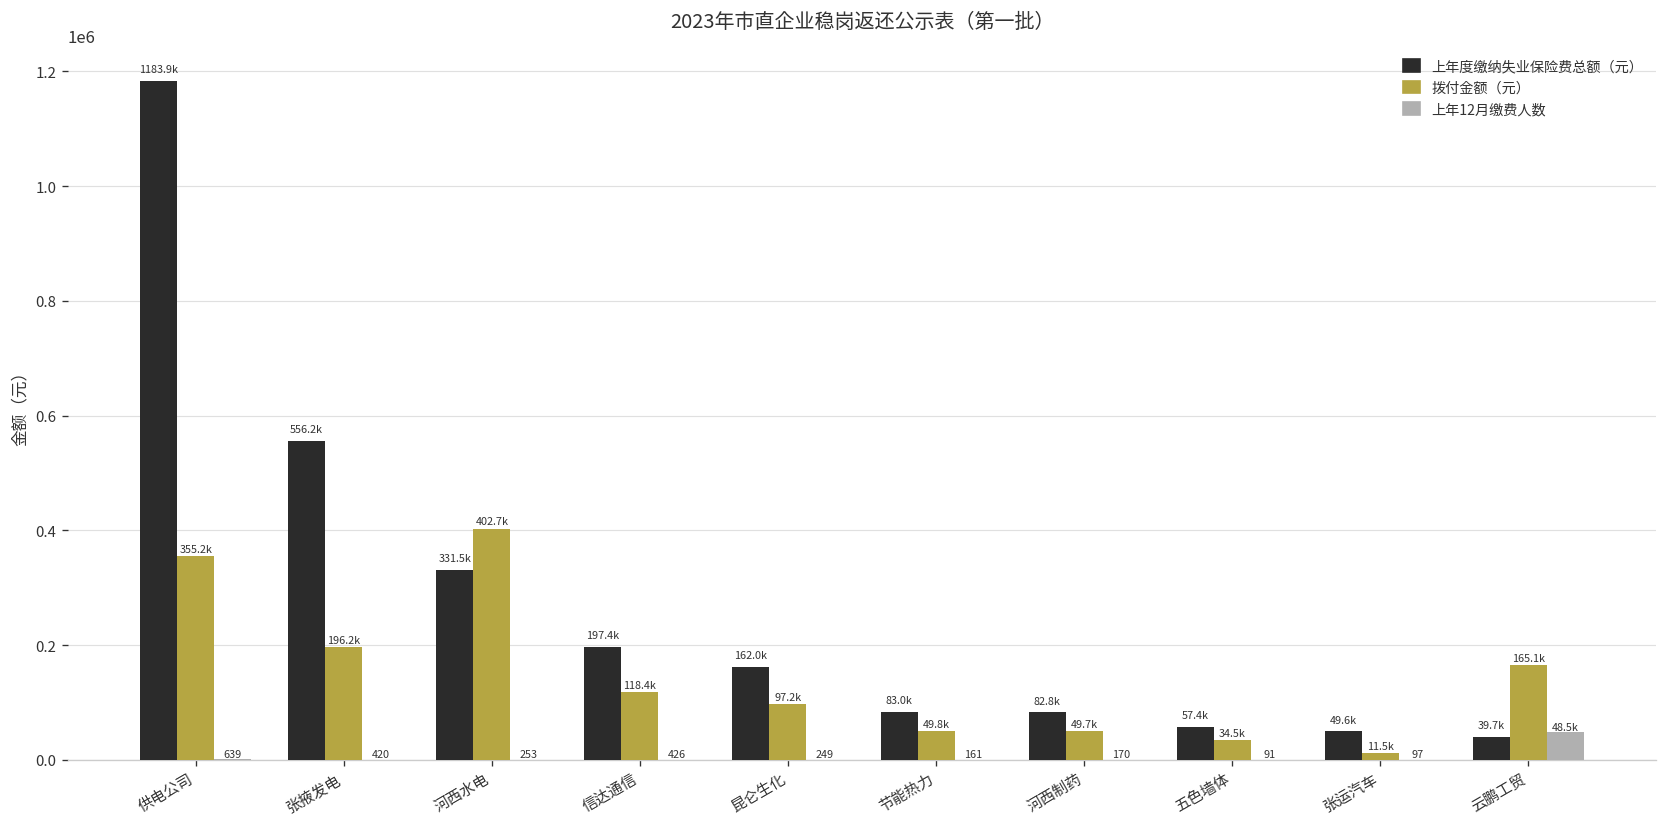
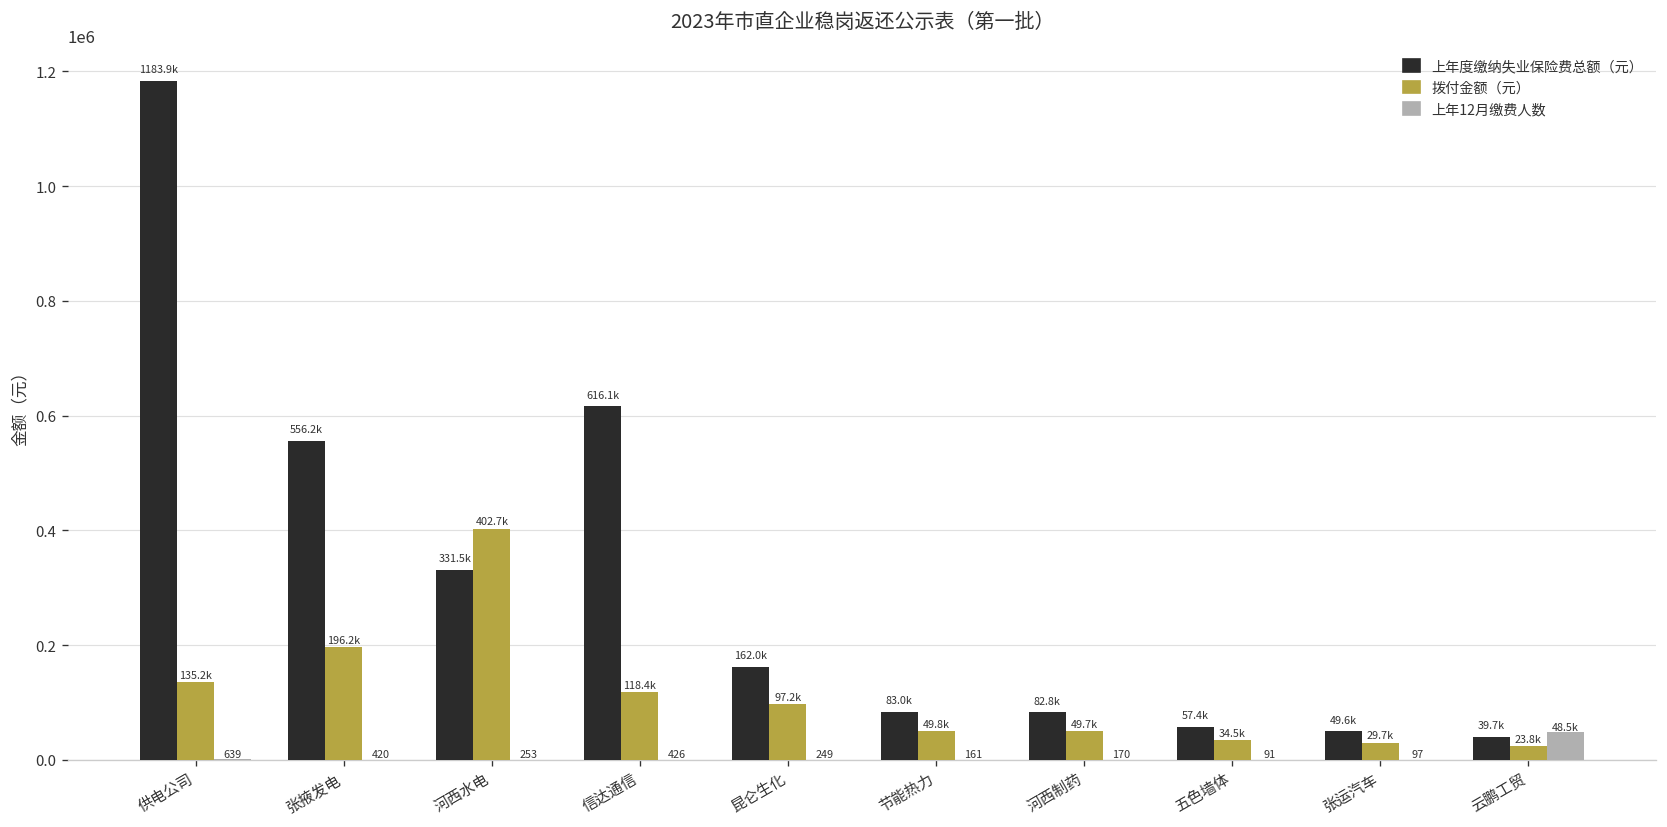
  {
    "上年度缴纳失业保险费总额（元）": {
      "供电公司": "1183.9k",
      "张掖发电": "556.2k",
      "河西水电": "331.5k",
-     "信达通信": "197.4k",
+     "信达通信": "616.1k",
      "昆仑生化": "162.0k",
      "节能热力": "83.0k",
      "河西制药": "82.8k",
      "五色墙体": "57.4k",
      "张运汽车": "49.6k",
      "云鹏工贸": "39.7k"
    },
    "拨付金额（元）": {
-     "供电公司": "355.2k",
+     "供电公司": "135.2k",
      "张掖发电": "196.2k",
      "河西水电": "402.7k",
      "信达通信": "118.4k",
      "昆仑生化": "97.2k",
      "节能热力": "49.8k",
      "河西制药": "49.7k",
      "五色墙体": "34.5k",
-     "张运汽车": "11.5k",
-     "云鹏工贸": "165.1k"
+     "张运汽车": "29.7k",
+     "云鹏工贸": "23.8k"
    },
    "上年12月缴费人数": {
      "供电公司": "639",
      "张掖发电": "420",
      "河西水电": "253",
      "信达通信": "426",
      "昆仑生化": "249",
      "节能热力": "161",
      "河西制药": "170",
      "五色墙体": "91",
      "张运汽车": "97",
      "云鹏工贸": "48.5k"
    }
  }
